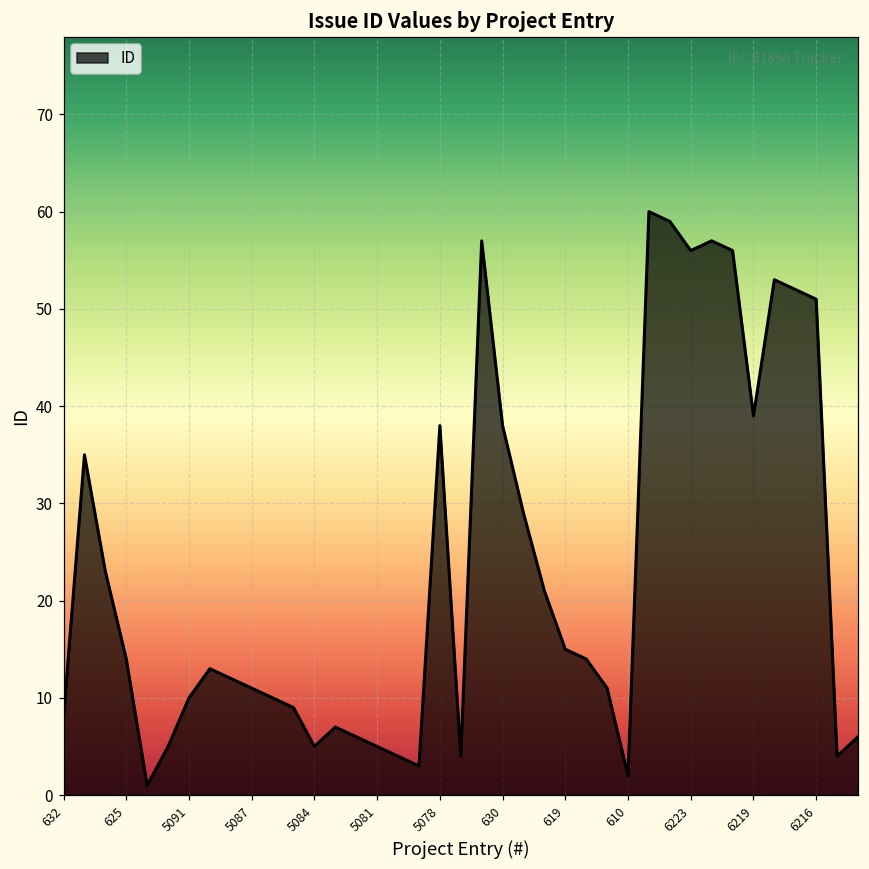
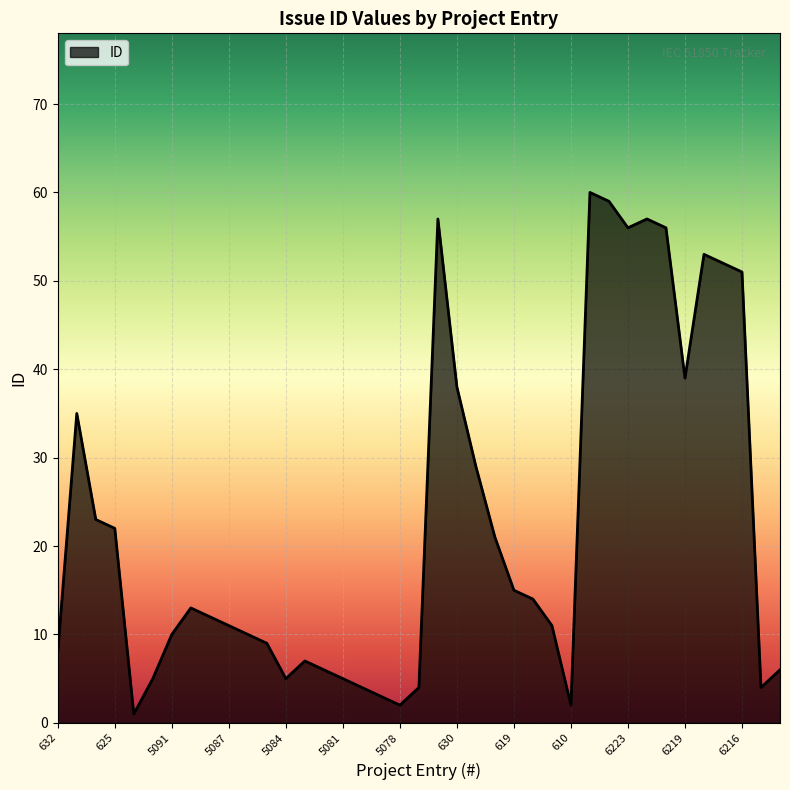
  {
    "632": 8,
-   "625": 14,
+   "625": 22,
    "5091": 10,
    "5087": 11,
    "5084": 5,
    "5081": 5,
-   "5078": 38,
+   "5078": 2,
    "630": 38,
    "619": 15,
    "610": 2,
    "6223": 56,
    "6219": 39,
    "6216": 51
  }
